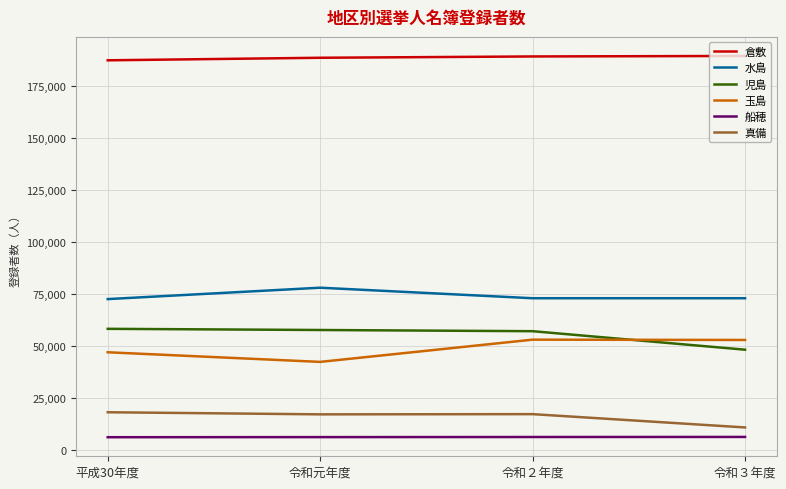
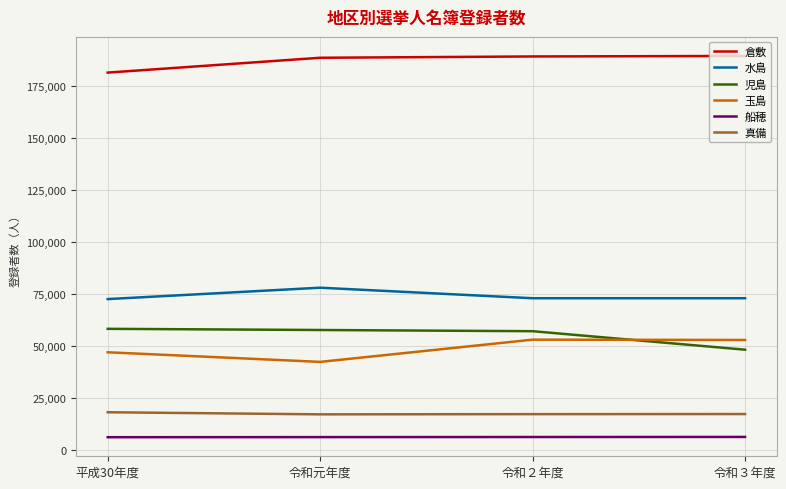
  {
    "倉敷": {
-     "平成30年度": "187,000",
+     "平成30年度": "181,000",
      "令和元年度": "188,000",
      "令和２年度": "189,000"
    },
    "水島": {
      "平成30年度": "73,000",
      "令和元年度": "78,000",
      "令和２年度": "73,000",
      "令和３年度": "73,000"
    },
    "児島": {
      "平成30年度": "58,000",
      "令和元年度": "58,000",
      "令和２年度": "57,000",
      "令和３年度": "48,000"
    },
    "玉島": {
      "平成30年度": "47,000",
      "令和元年度": "42,000",
      "令和２年度": "53,000",
      "令和３年度": "53,000"
    },
    "船穂": {
      "平成30年度": "6,000",
      "令和元年度": "6,000",
      "令和２年度": "6,000",
      "令和３年度": "6,000"
    },
    "真備": {
      "平成30年度": "18,000",
      "令和元年度": "17,000",
      "令和２年度": "17,000",
-     "令和３年度": "11,000"
+     "令和３年度": "17,000"
    }
  }
